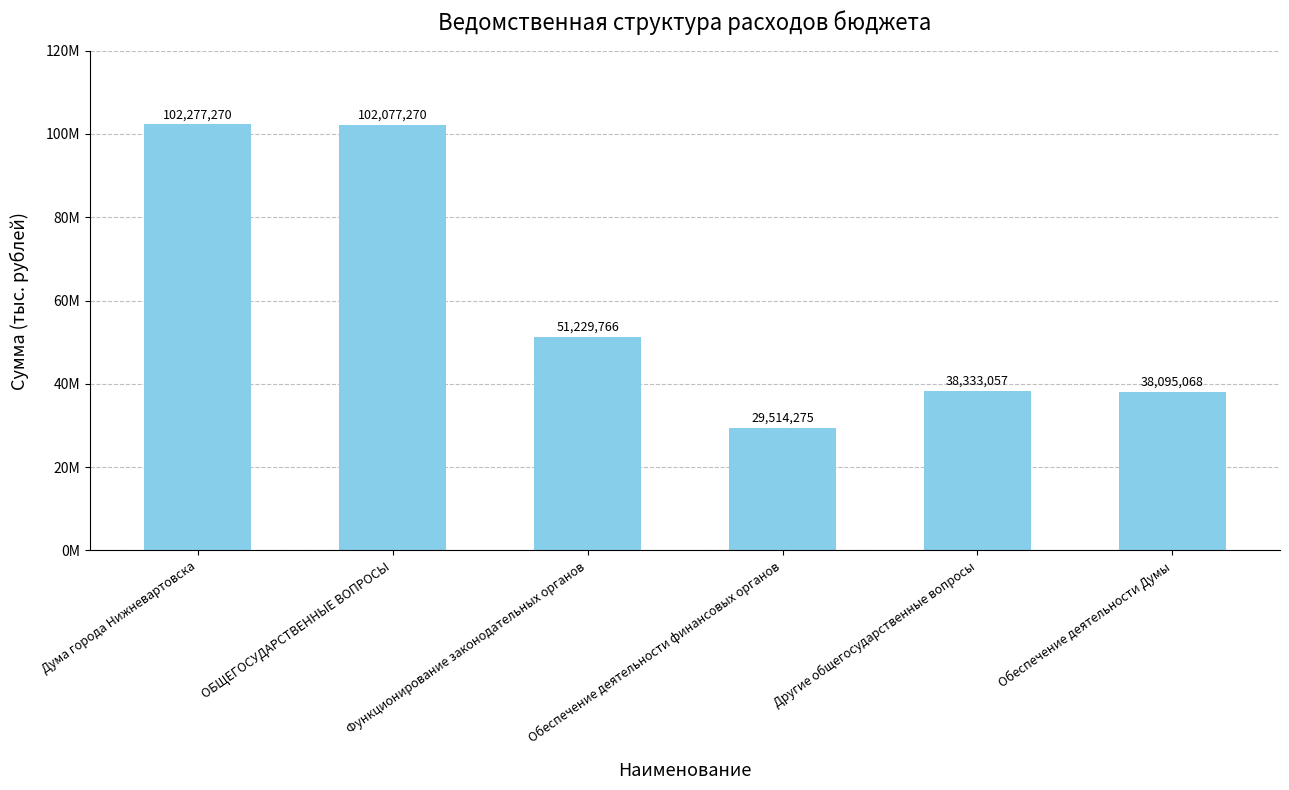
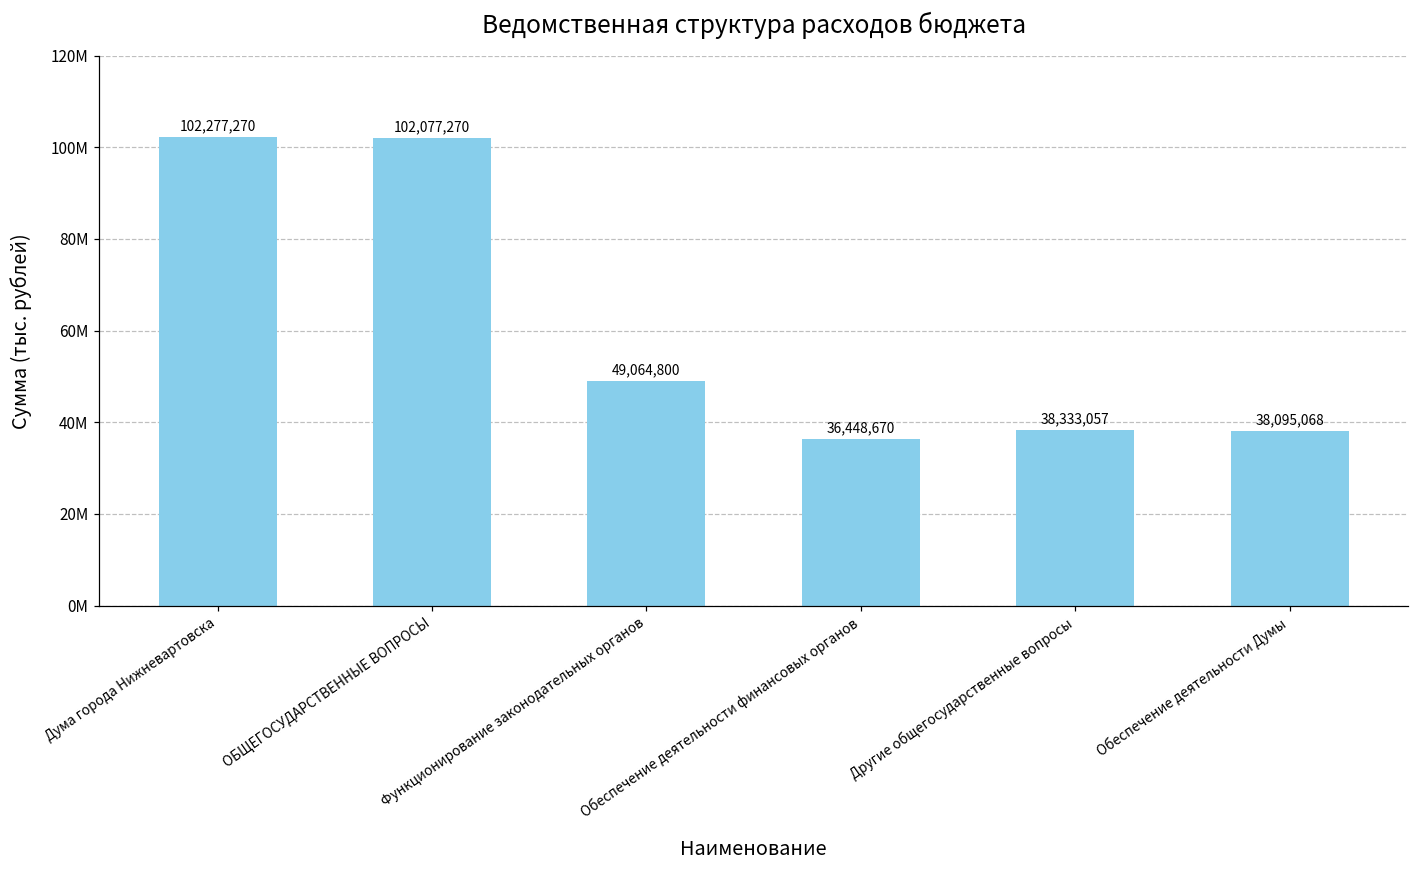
  {
    "Дума города Нижневартовска": "102,277,270",
    "ОБЩЕГОСУДАРСТВЕННЫЕ ВОПРОСЫ": "102,077,270",
-   "Функционирование законодательных органов": "51,229,766",
-   "Обеспечение деятельности финансовых органов": "29,514,275",
+   "Функционирование законодательных органов": "49,064,800",
+   "Обеспечение деятельности финансовых органов": "36,448,670",
    "Другие общегосударственные вопросы": "38,333,057",
    "Обеспечение деятельности Думы": "38,095,068"
  }
